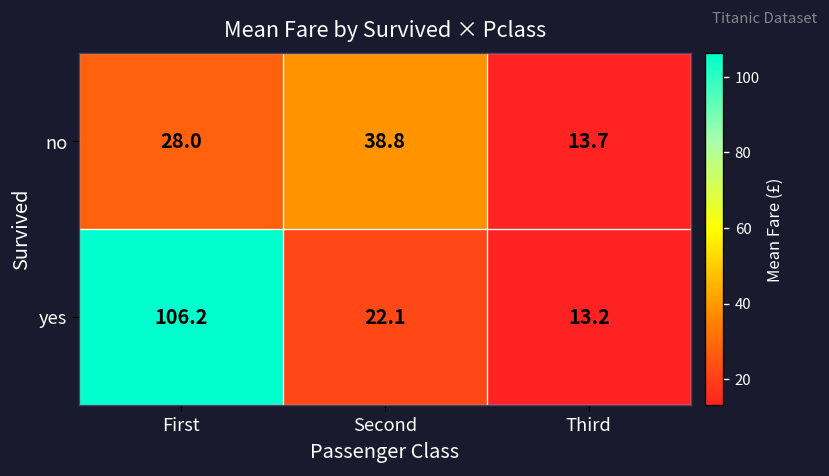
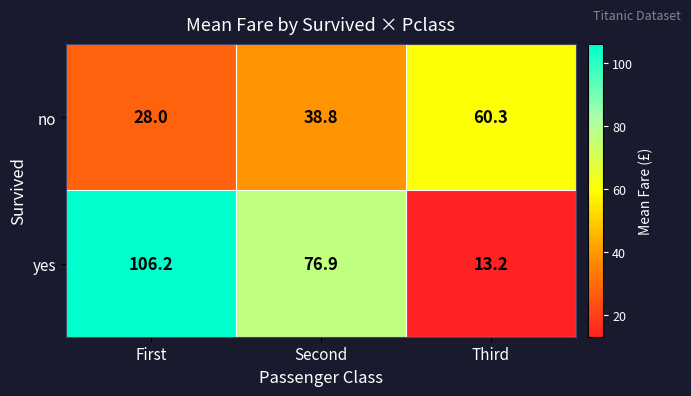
  {
    "no": {
      "First": 28.0,
      "Second": 38.8,
-     "Third": 13.7
+     "Third": 60.3
    },
    "yes": {
      "First": 106.2,
-     "Second": 22.1,
+     "Second": 76.9,
      "Third": 13.2
    }
  }
